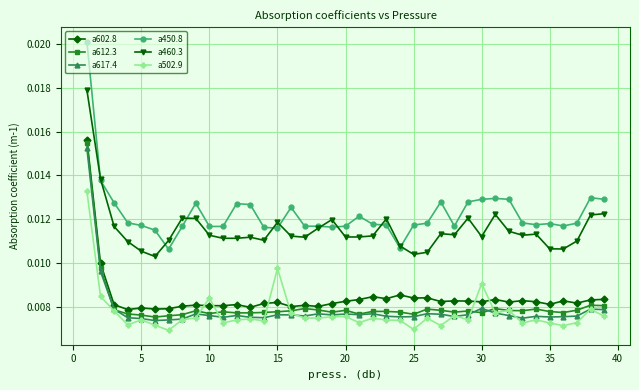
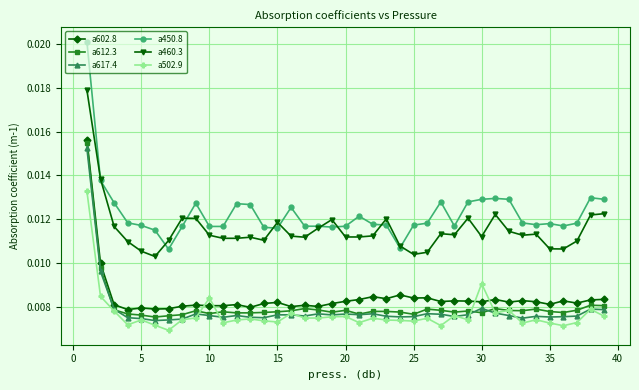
  {
    "a502.9": {
      "10": 0.0084,
-     "15": 0.0098,
-     "25": 0.0070,
+     "15": 0.0073,
+     "25": 0.0073,
      "30": 0.0091,
      "35": 0.0073
    }
  }
